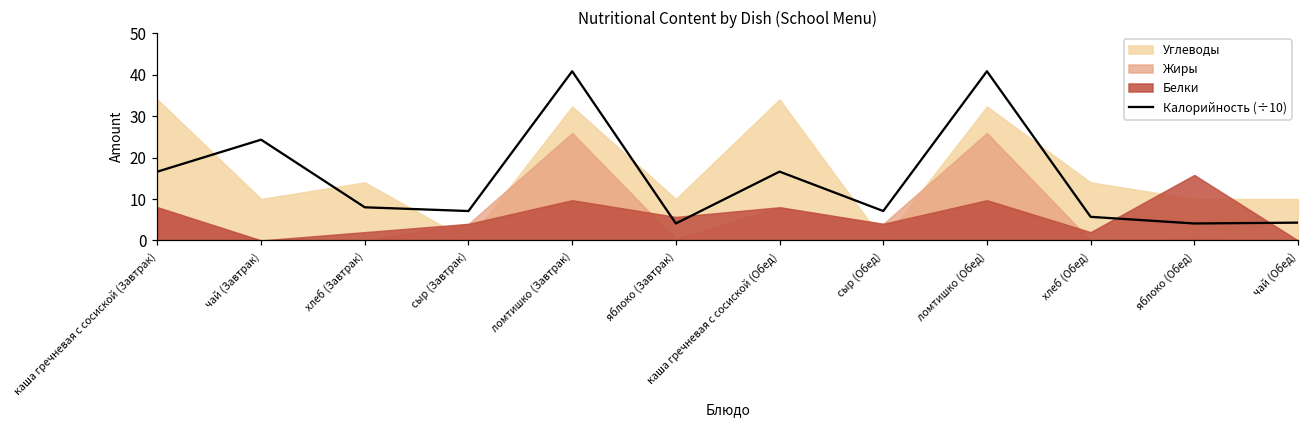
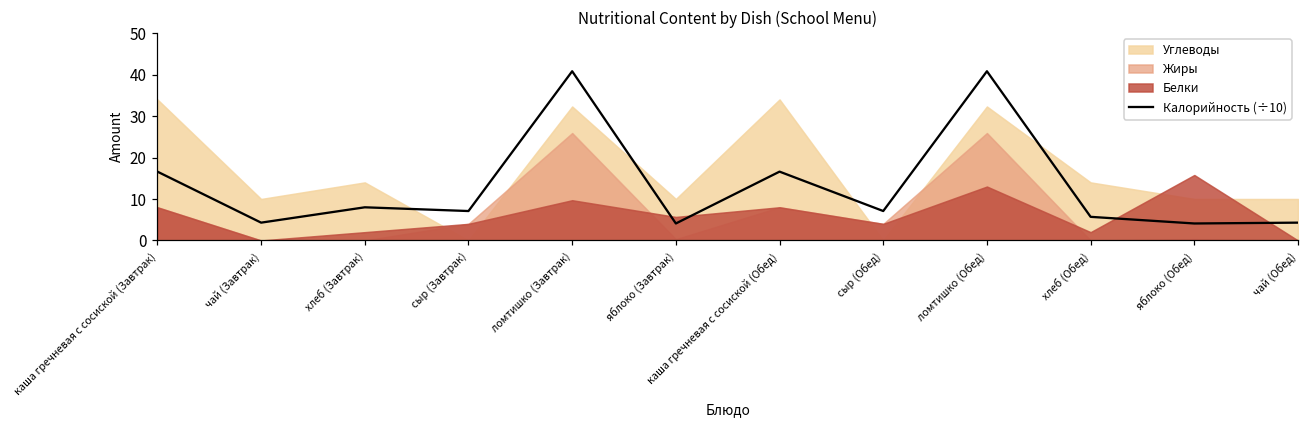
  {
    "Калорийность (÷10)": {
      "каша гречневая с сосиской (Завтрак)": 17,
-     "чай (Завтрак)": 24,
+     "чай (Завтрак)": 4,
      "хлеб (Завтрак)": 8,
      "сыр (Завтрак)": 7,
      "ломтишко (Завтрак)": 41,
      "яблоко (Завтрак)": 4,
      "каша гречневая с сосиской (Обед)": 17,
      "сыр (Обед)": 7,
      "ломтишко (Обед)": 41,
      "хлеб (Обед)": 6,
      "яблоко (Обед)": 4,
      "чай (Обед)": 4
    },
    "Белки": {
      "хлеб (Завтрак)": 2,
      "ломтишко (Завтрак)": 10,
      "яблоко (Завтрак)": 6,
-     "ломтишко (Обед)": 10,
+     "ломтишко (Обед)": 13,
      "хлеб (Обед)": 2,
      "яблоко (Обед)": 16
    }
  }
